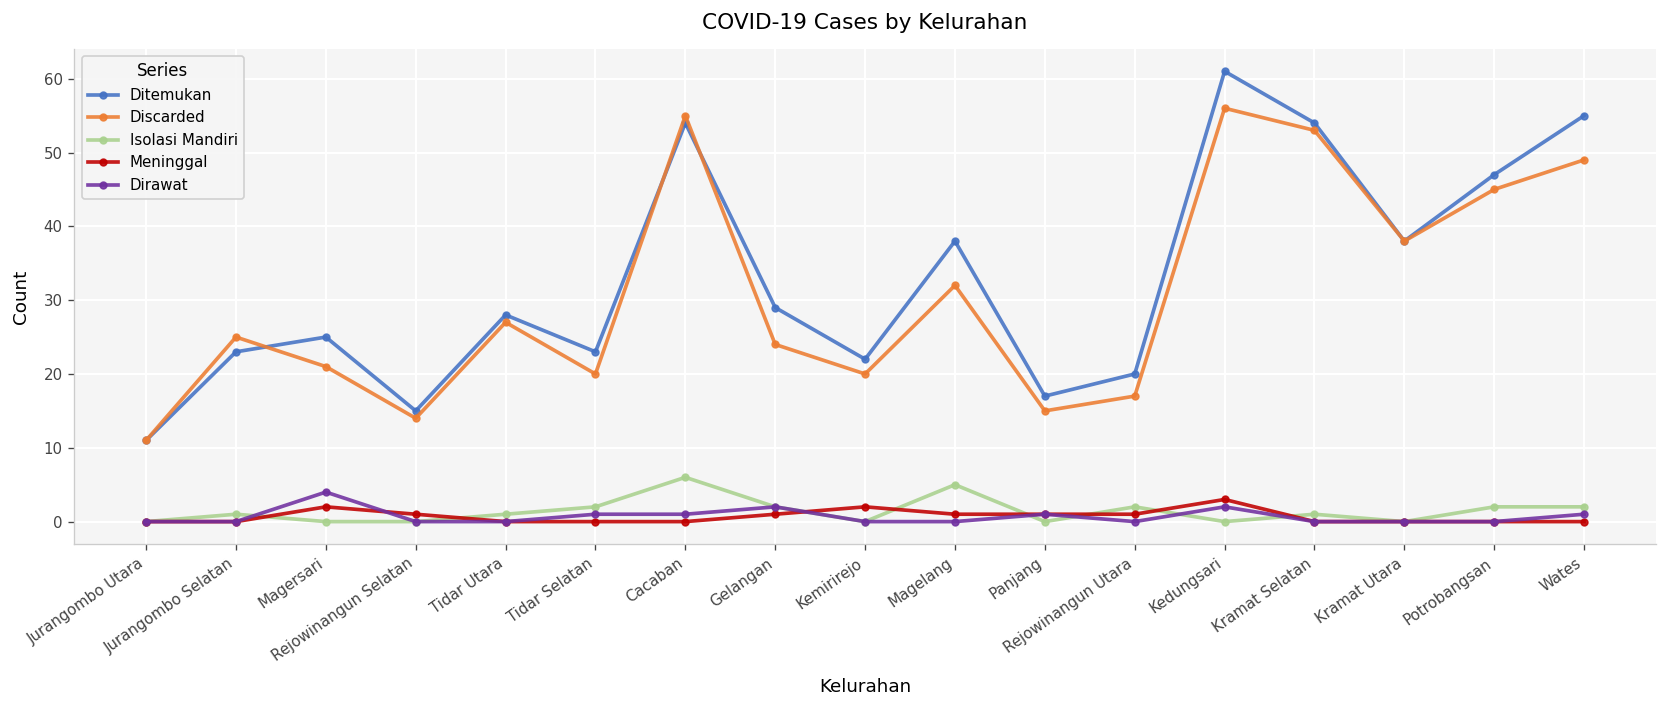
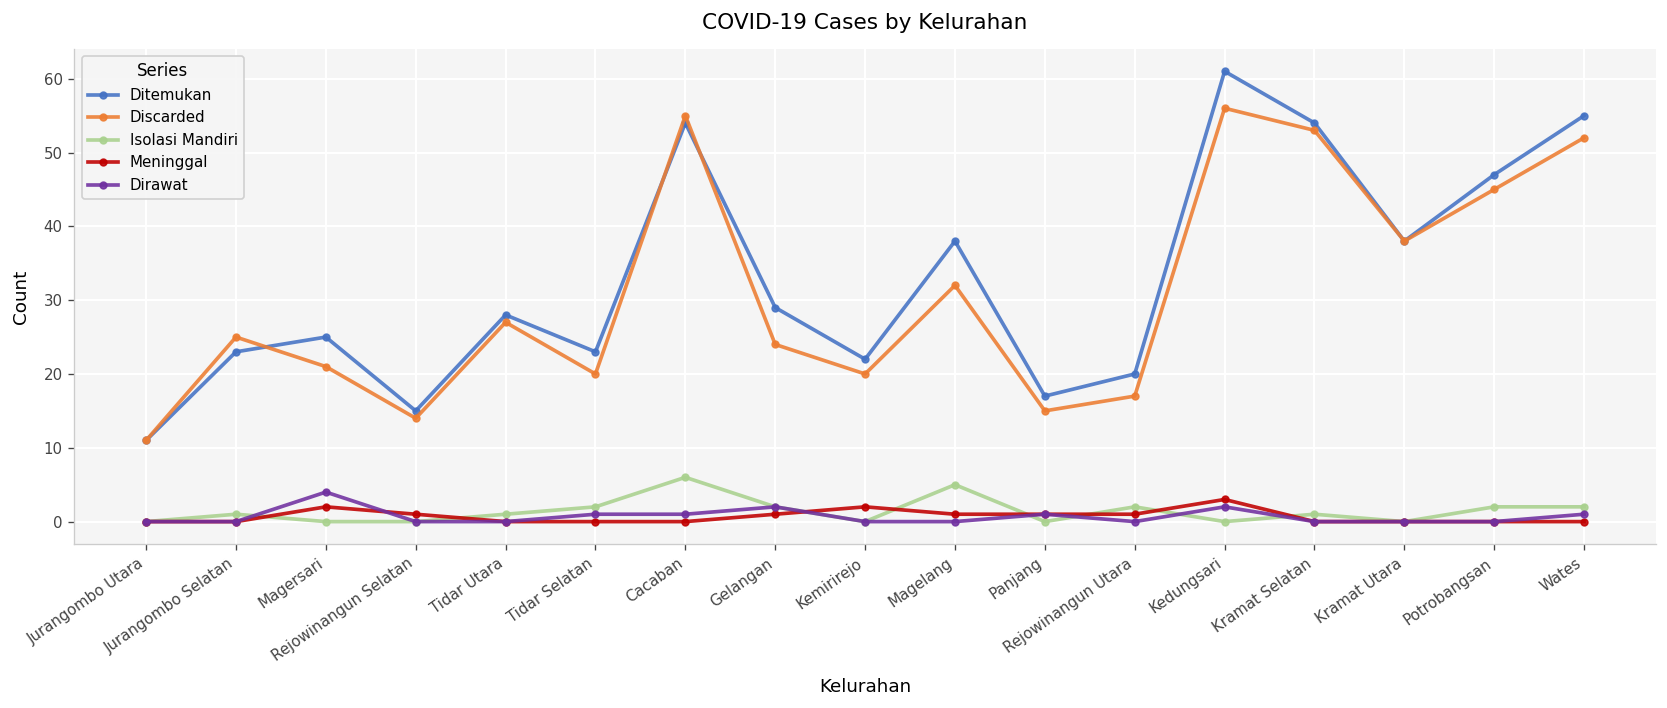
  {
    "Ditemukan": {
      "Jurangombo Selatan": 23,
      "Magersari": 25,
      "Rejowinangun Selatan": 15,
      "Tidar Utara": 28,
      "Tidar Selatan": 23,
      "Cacaban": 54,
      "Gelangan": 29,
      "Kemirirejo": 22,
      "Magelang": 38,
      "Panjang": 17,
      "Rejowinangun Utara": 20,
      "Kedungsari": 61,
      "Kramat Selatan": 54,
      "Potrobangsan": 47,
      "Wates": 55
    },
    "Discarded": {
      "Jurangombo Selatan": 25,
      "Magersari": 21,
      "Rejowinangun Selatan": 14,
      "Tidar Utara": 27,
      "Tidar Selatan": 20,
      "Cacaban": 55,
      "Gelangan": 24,
      "Kemirirejo": 20,
      "Magelang": 32,
      "Panjang": 15,
      "Rejowinangun Utara": 17,
      "Kedungsari": 56,
      "Kramat Selatan": 53,
      "Potrobangsan": 45,
-     "Wates": 49
+     "Wates": 52
    },
    "Isolasi Mandiri": {
      "Jurangombo Selatan": 1,
      "Magersari": 0,
      "Tidar Utara": 1,
      "Tidar Selatan": 2,
      "Cacaban": 6,
      "Magelang": 5,
      "Panjang": 0,
      "Rejowinangun Utara": 2,
      "Kedungsari": 0,
      "Kramat Selatan": 1,
      "Potrobangsan": 2,
      "Wates": 2
    },
    "Meninggal": {
      "Magersari": 2,
      "Rejowinangun Selatan": 1,
      "Tidar Selatan": 0,
      "Cacaban": 0,
      "Gelangan": 1,
      "Kemirirejo": 2,
      "Magelang": 1,
      "Rejowinangun Utara": 1,
      "Kedungsari": 3,
      "Wates": 0
    },
    "Dirawat": {
      "Magersari": 4,
      "Tidar Selatan": 1,
      "Cacaban": 1,
      "Magelang": 0,
      "Rejowinangun Utara": 0,
      "Kedungsari": 2,
      "Wates": 1
    }
  }
